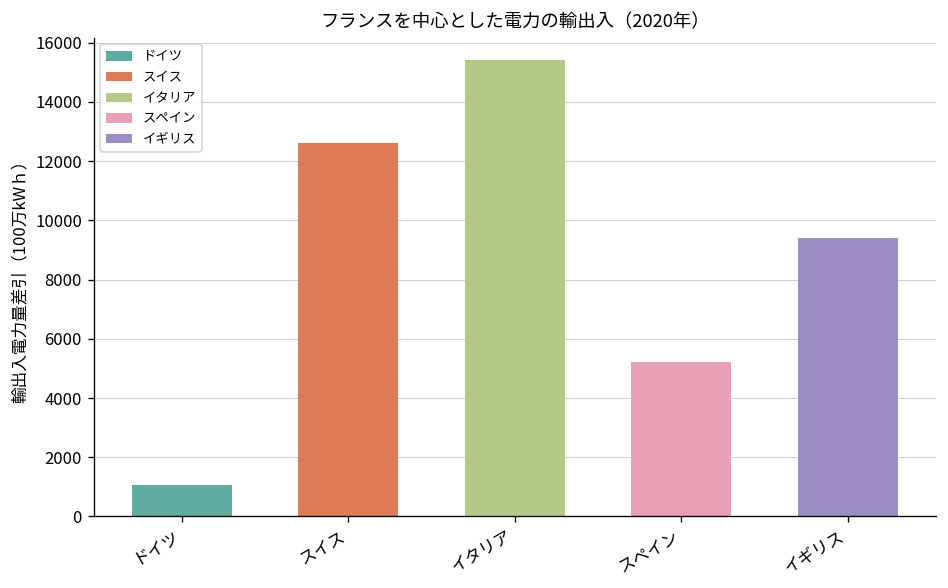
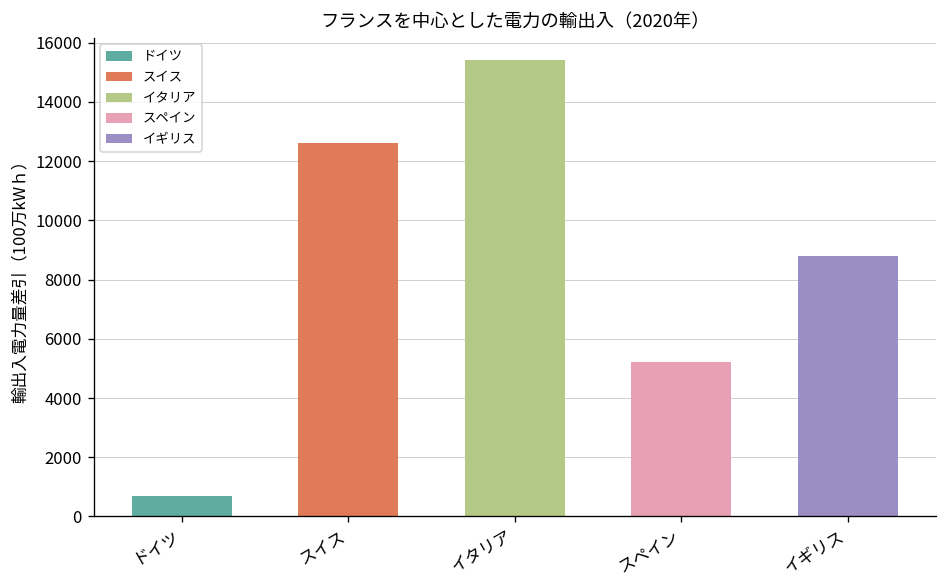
  {
-   "ドイツ": 1000,
+   "ドイツ": 700,
    "スイス": 12600,
    "イタリア": 15400,
    "スペイン": 5200,
-   "イギリス": 9400
+   "イギリス": 8800
  }
